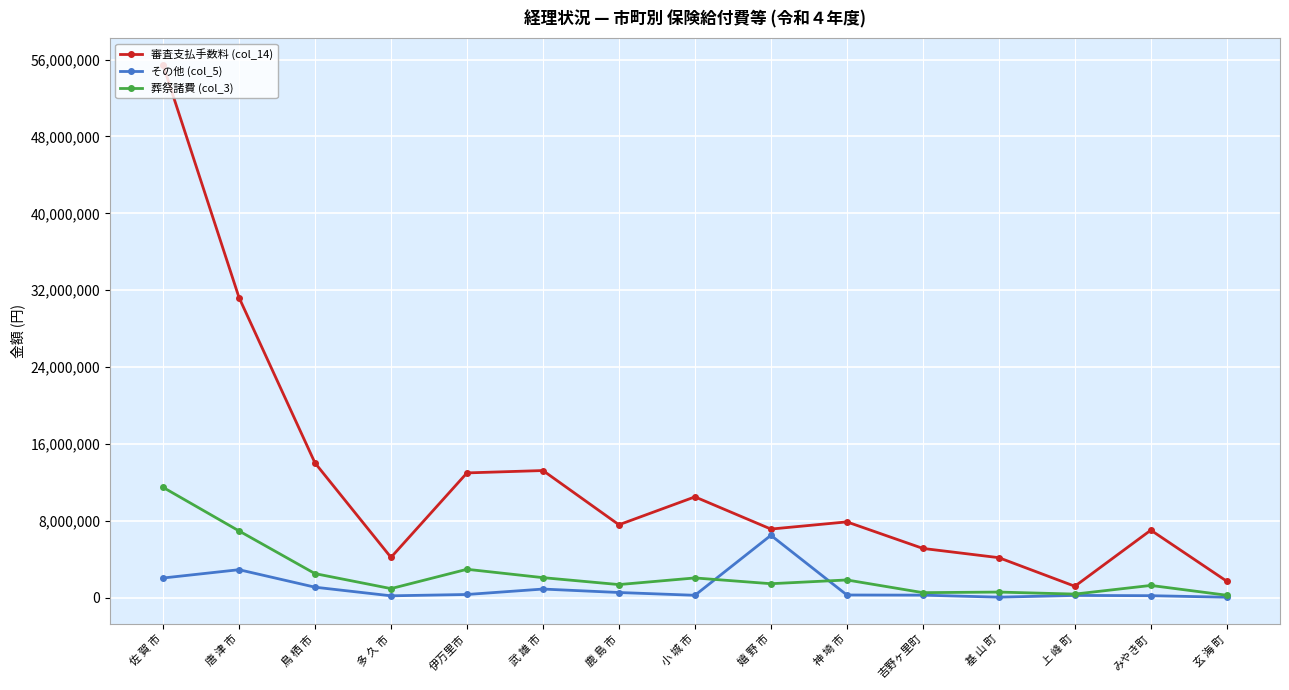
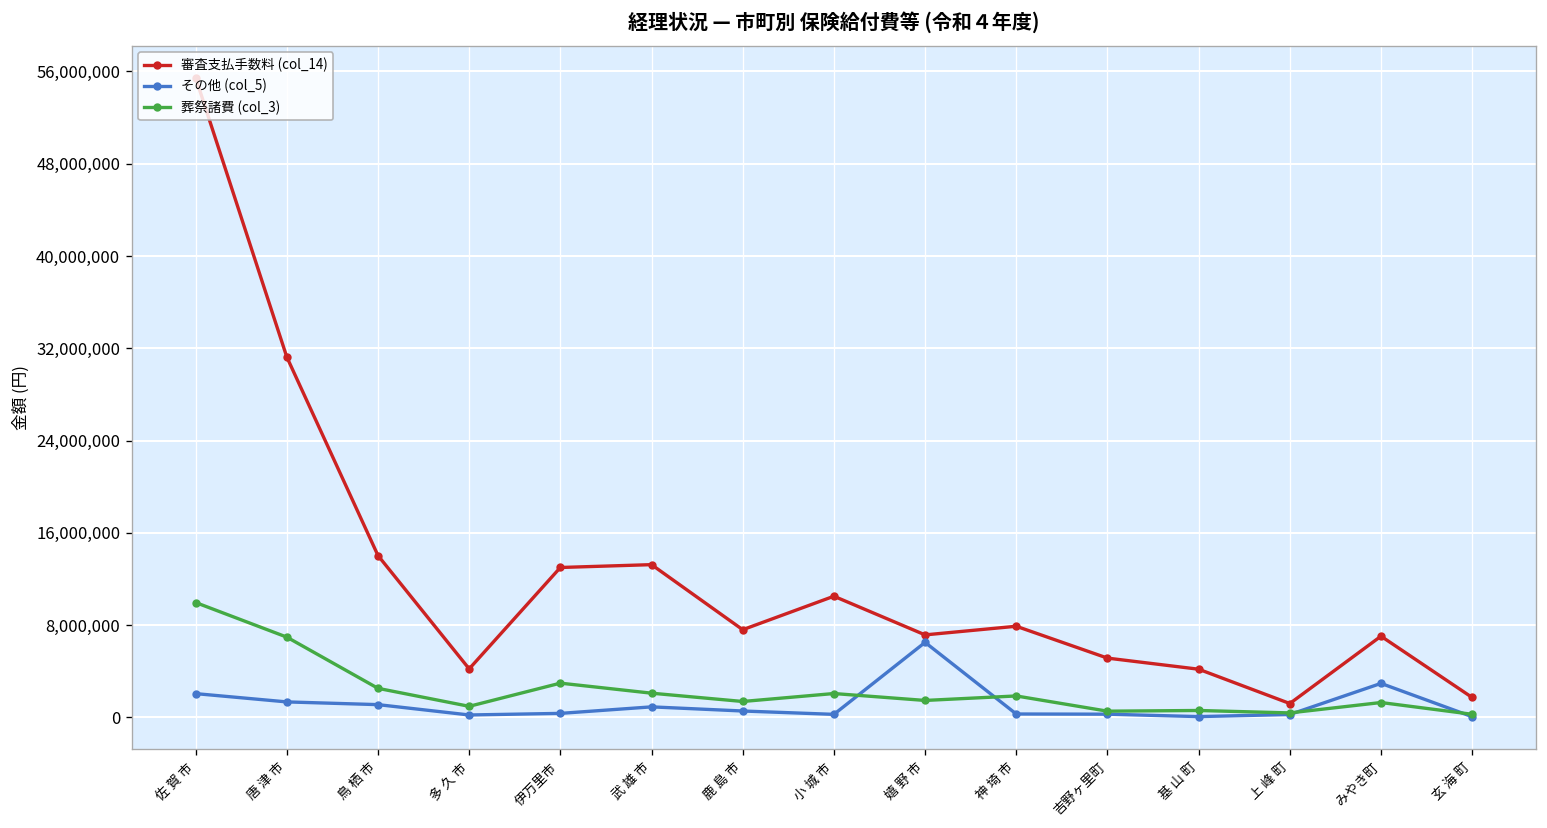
  {
    "審査支払手数料 (col_14)": {
      "唐 津 市": "31,000,000",
      "鳥 栖 市": "14,000,000",
      "多 久 市": "4,000,000",
      "伊万里市": "13,000,000",
      "武 雄 市": "13,000,000",
      "鹿 島 市": "8,000,000",
      "小 城 市": "11,000,000",
      "嬉 野 市": "7,000,000",
      "神 埼 市": "8,000,000",
      "吉野ヶ里町": "5,000,000",
      "基 山 町": "4,000,000",
      "上 峰 町": "1,000,000",
      "みやき町": "7,000,000",
      "玄 海 町": "2,000,000"
    },
    "その他 (col_5)": {
      "佐 賀 市": "2,000,000",
-     "唐 津 市": "3,000,000",
+     "唐 津 市": "1,000,000",
      "鳥 栖 市": "1,000,000",
      "多 久 市": "0",
      "伊万里市": "0",
      "武 雄 市": "1,000,000",
      "鹿 島 市": "1,000,000",
      "小 城 市": "0",
      "嬉 野 市": "7,000,000",
      "神 埼 市": "0",
      "基 山 町": "0",
-     "みやき町": "0"
+     "みやき町": "3,000,000"
    },
    "葬祭諸費 (col_3)": {
-     "佐 賀 市": "11,000,000",
+     "佐 賀 市": "10,000,000",
      "唐 津 市": "7,000,000",
      "鳥 栖 市": "3,000,000",
      "多 久 市": "1,000,000",
      "伊万里市": "3,000,000",
      "武 雄 市": "2,000,000",
      "鹿 島 市": "1,000,000",
      "小 城 市": "2,000,000",
      "嬉 野 市": "1,000,000",
      "神 埼 市": "2,000,000",
      "基 山 町": "1,000,000",
      "みやき町": "1,000,000"
    }
  }
